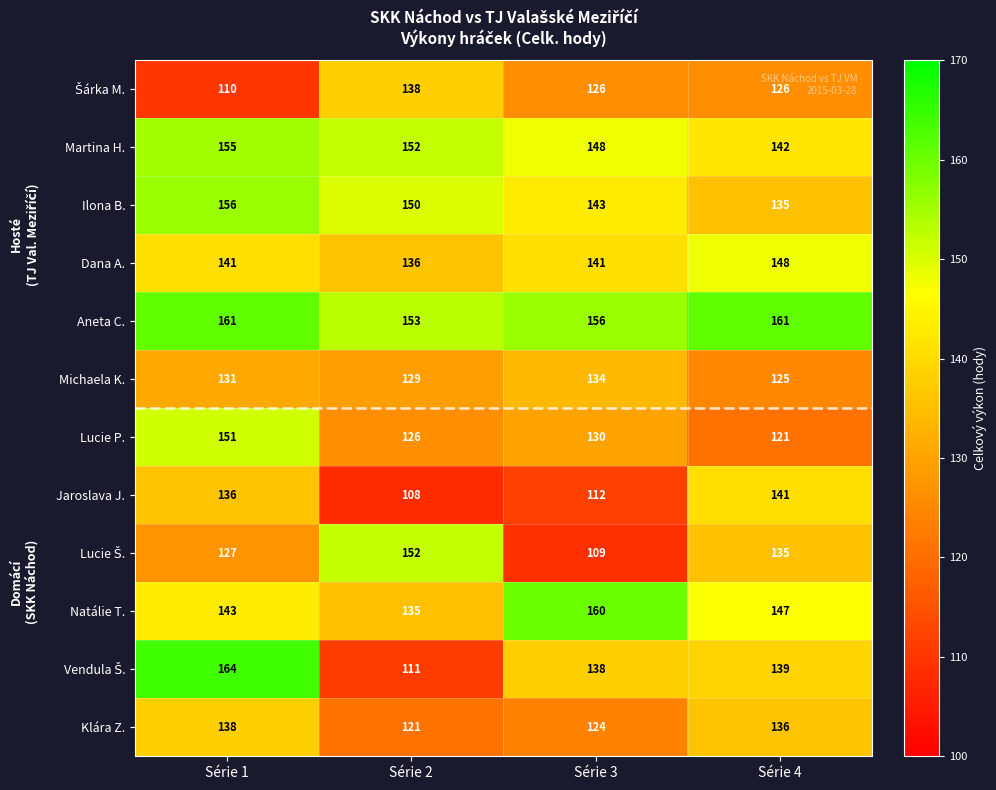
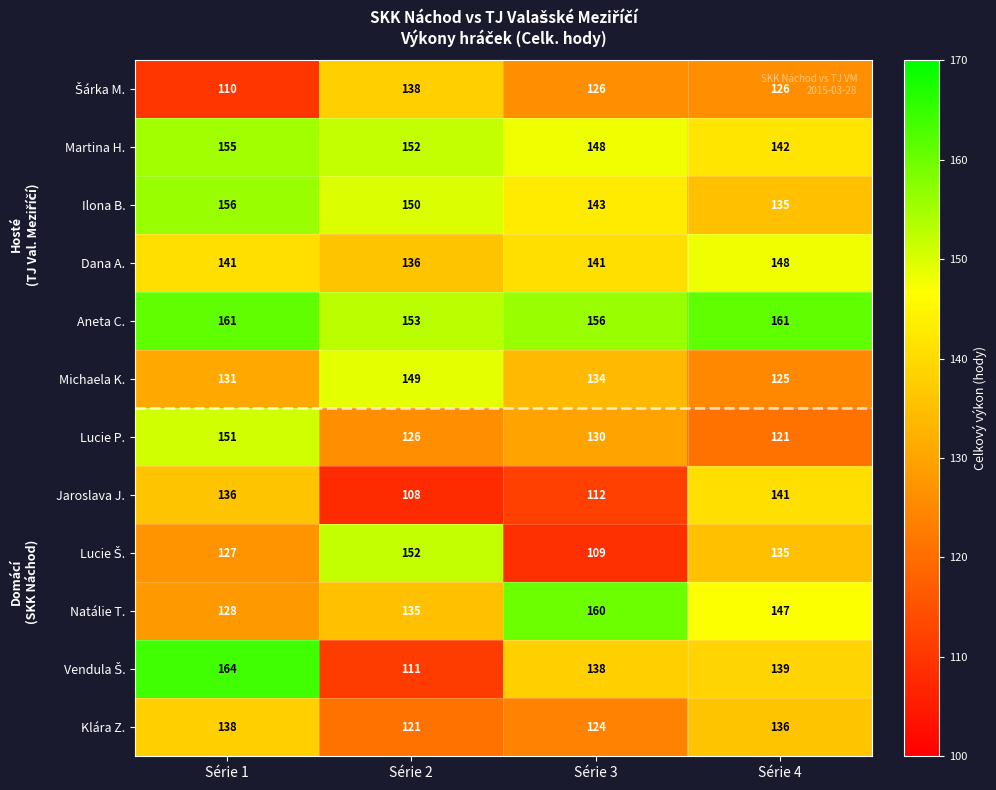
  {
    "Šárka M.": {
      "Série 1": 110,
      "Série 2": 138,
      "Série 3": 126
    },
    "Martina H.": {
      "Série 1": 155,
      "Série 2": 152,
      "Série 3": 148,
      "Série 4": 142
    },
    "Ilona B.": {
      "Série 1": 156,
      "Série 2": 150,
      "Série 3": 143,
      "Série 4": 135
    },
    "Dana A.": {
      "Série 1": 141,
      "Série 2": 136,
      "Série 3": 141,
      "Série 4": 148
    },
    "Aneta C.": {
      "Série 1": 161,
      "Série 2": 153,
      "Série 3": 156,
      "Série 4": 161
    },
    "Michaela K.": {
      "Série 1": 131,
-     "Série 2": 129,
+     "Série 2": 149,
      "Série 3": 134,
      "Série 4": 125
    },
    "Lucie P.": {
      "Série 1": 151,
      "Série 2": 126,
      "Série 3": 130,
      "Série 4": 121
    },
    "Jaroslava J.": {
      "Série 1": 136,
      "Série 2": 108,
      "Série 3": 112,
      "Série 4": 141
    },
    "Lucie Š.": {
      "Série 1": 127,
      "Série 2": 152,
      "Série 3": 109,
      "Série 4": 135
    },
    "Natálie T.": {
-     "Série 1": 143,
+     "Série 1": 128,
      "Série 2": 135,
      "Série 3": 160,
      "Série 4": 147
    },
    "Vendula Š.": {
      "Série 1": 164,
      "Série 2": 111,
      "Série 3": 138,
      "Série 4": 139
    },
    "Klára Z.": {
      "Série 1": 138,
      "Série 2": 121,
      "Série 3": 124,
      "Série 4": 136
    }
  }
